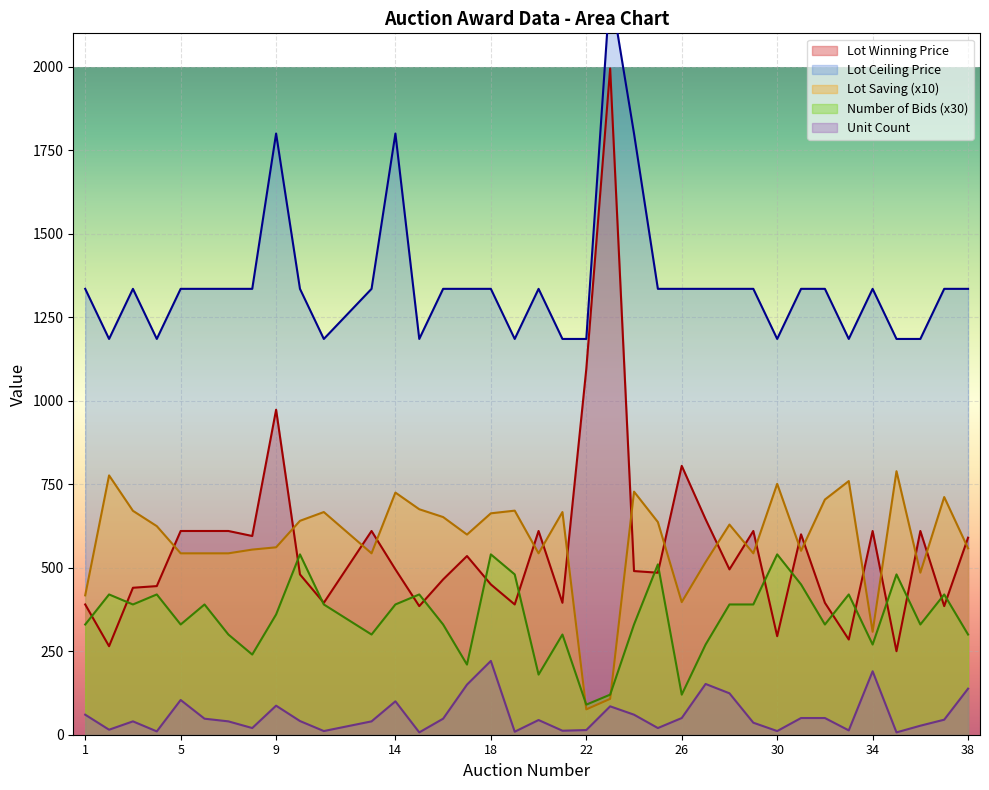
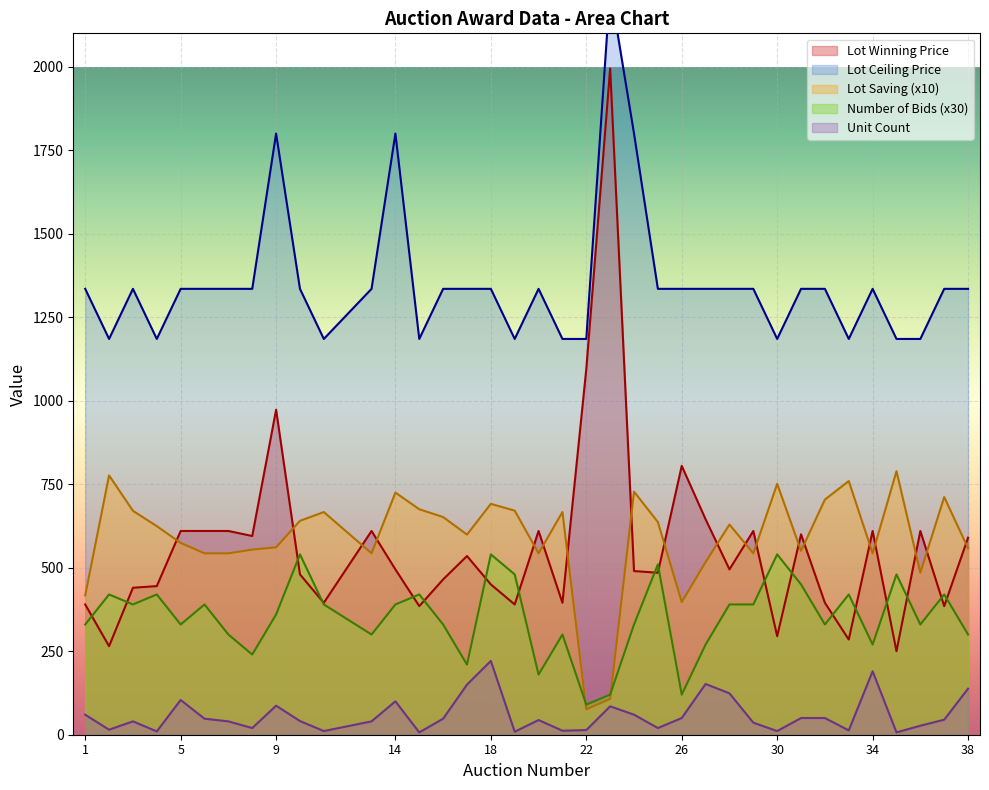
  {
    "Lot Winning Price": {
      "1": 390,
      "5": 610,
      "9": 970,
      "14": 500,
      "18": 450,
      "22": 1100,
      "26": 810,
      "30": 300,
      "34": 610,
      "38": 590
    },
    "Lot Saving (x10)": {
      "1": 420,
-     "5": 540,
+     "5": 570,
      "9": 560,
      "14": 730,
-     "18": 660,
+     "18": 690,
      "22": 80,
      "26": 400,
      "30": 750,
-     "34": 310,
+     "34": 540,
      "38": 560
    },
    "Number of Bids (x30)": {
      "1": 330,
      "5": 330,
      "9": 360,
      "14": 390,
      "18": 540,
      "22": 90,
      "26": 120,
      "30": 540,
      "34": 270,
      "38": 300
    }
  }
